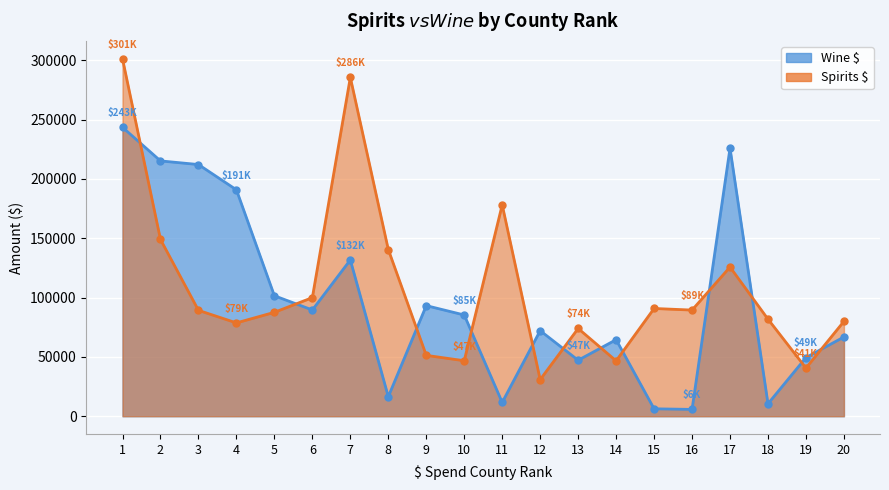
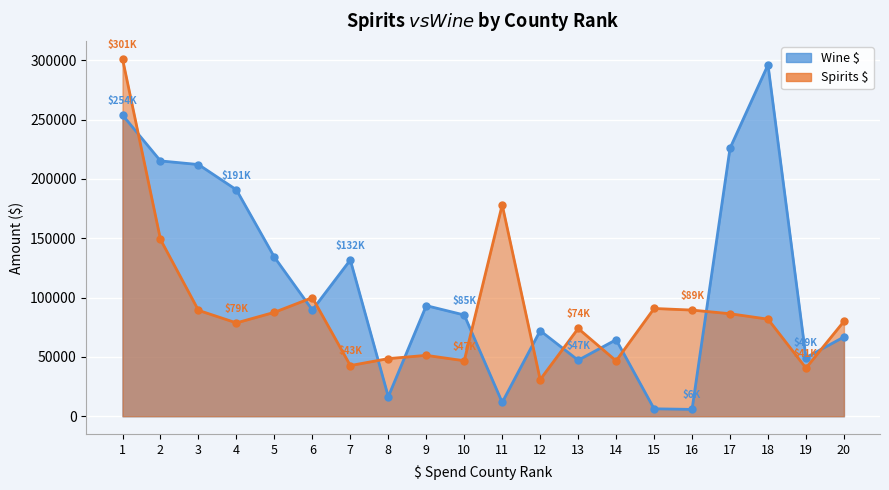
  {
    "Wine $": {
-     "1": "$243K",
+     "1": "$254K",
      "4": "$191K",
-     "5": "102000",
+     "5": "134000",
      "7": "$132K",
      "10": "$85K",
      "13": "$47K",
      "16": "$6K",
-     "18": "11000",
+     "18": "296000",
      "19": "$49K"
    },
    "Spirits $": {
      "1": "$301K",
      "4": "$79K",
-     "7": "$286K",
-     "8": "140000",
+     "7": "$43K",
+     "8": "49000",
      "10": "$47K",
      "13": "$74K",
      "16": "$89K",
-     "17": "126000"
+     "17": "86000"
    }
  }
